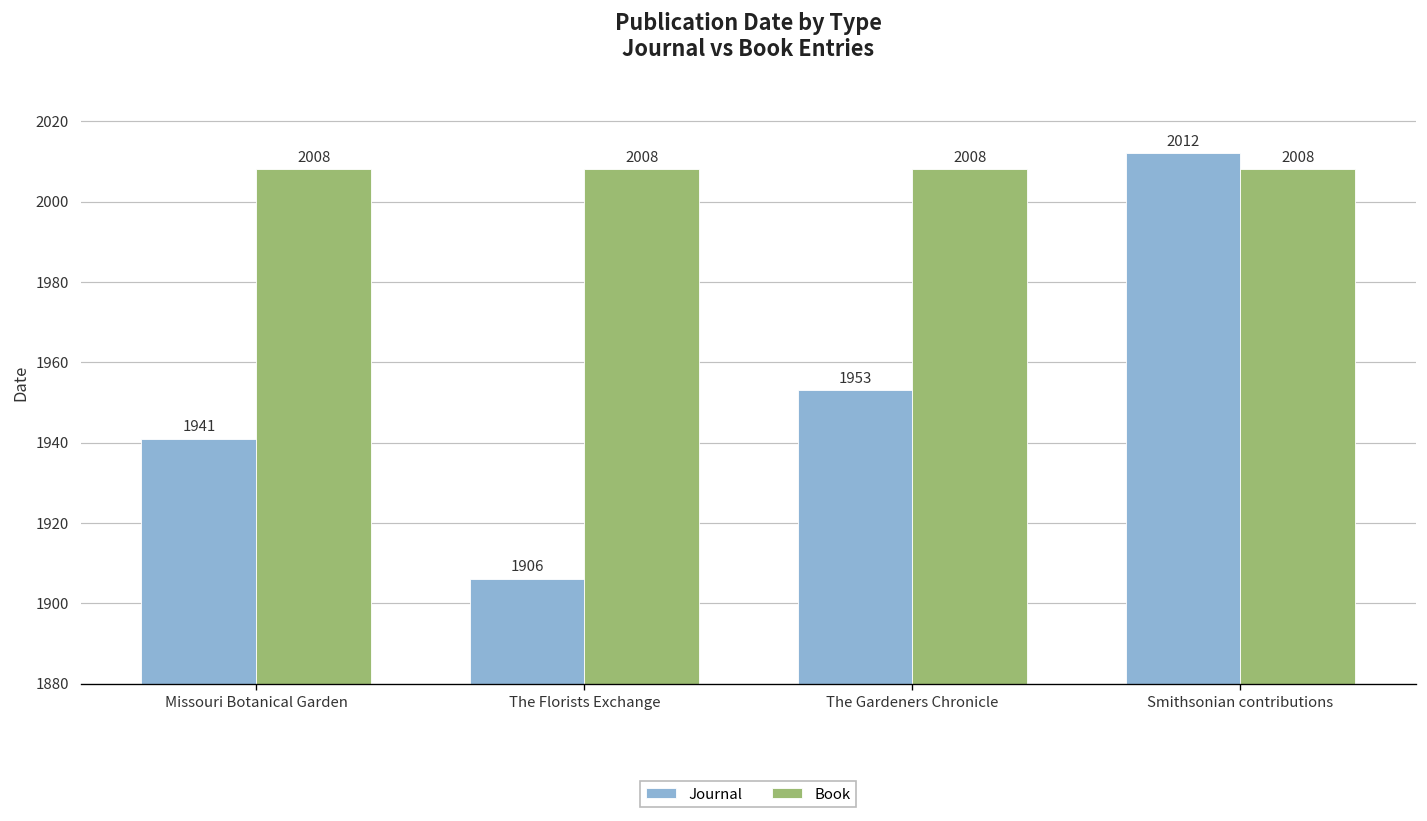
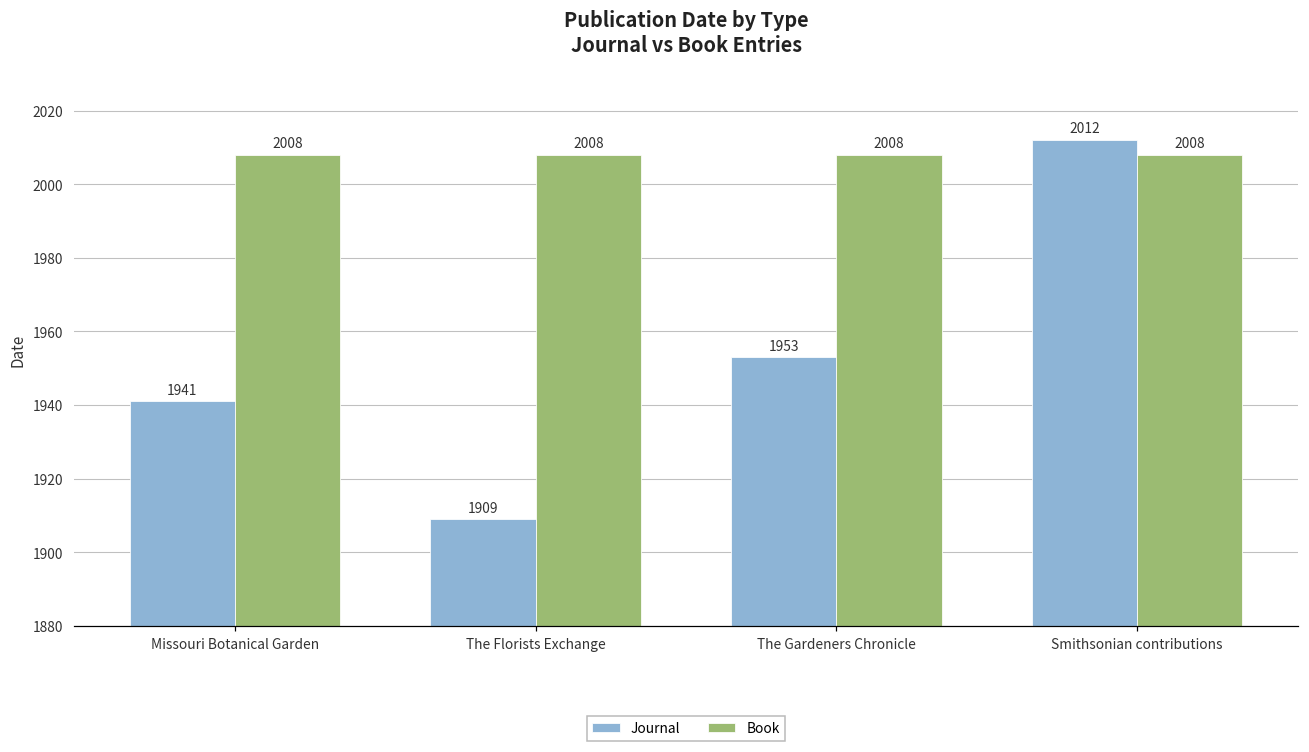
  {
    "Journal": {
      "Missouri Botanical Garden": 1941,
-     "The Florists Exchange": 1906,
+     "The Florists Exchange": 1909,
      "The Gardeners Chronicle": 1953,
      "Smithsonian contributions": 2012
    },
    "Book": {
      "Missouri Botanical Garden": 2008,
      "The Florists Exchange": 2008,
      "The Gardeners Chronicle": 2008,
      "Smithsonian contributions": 2008
    }
  }
